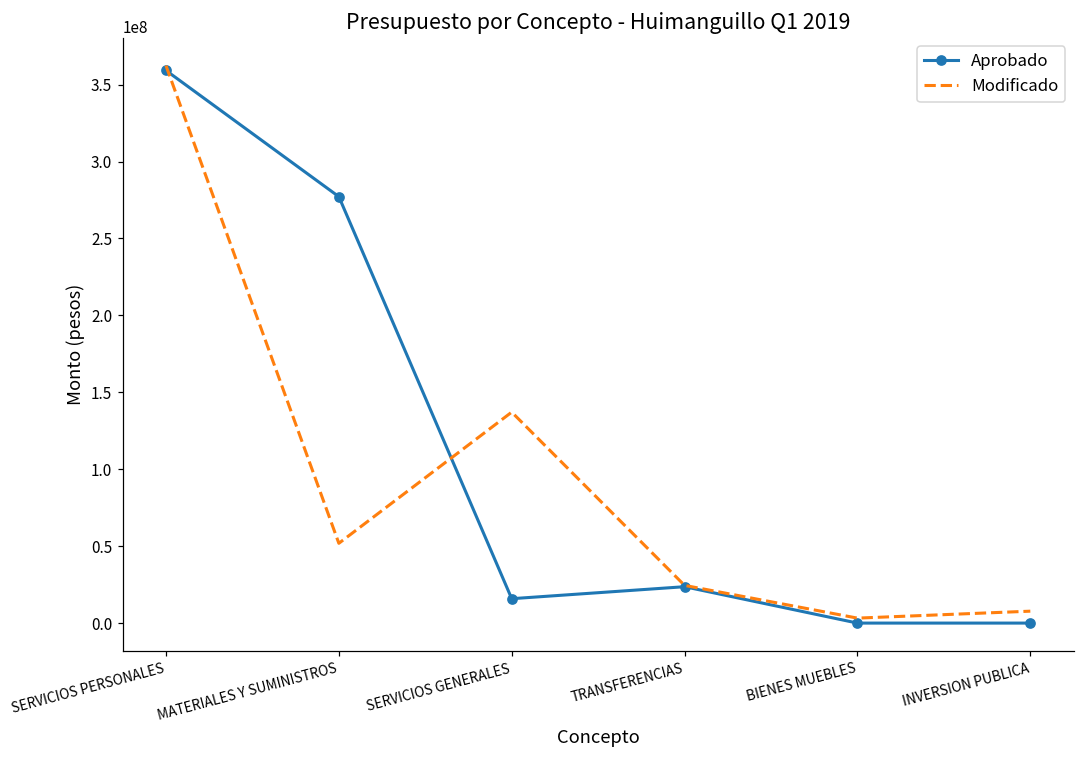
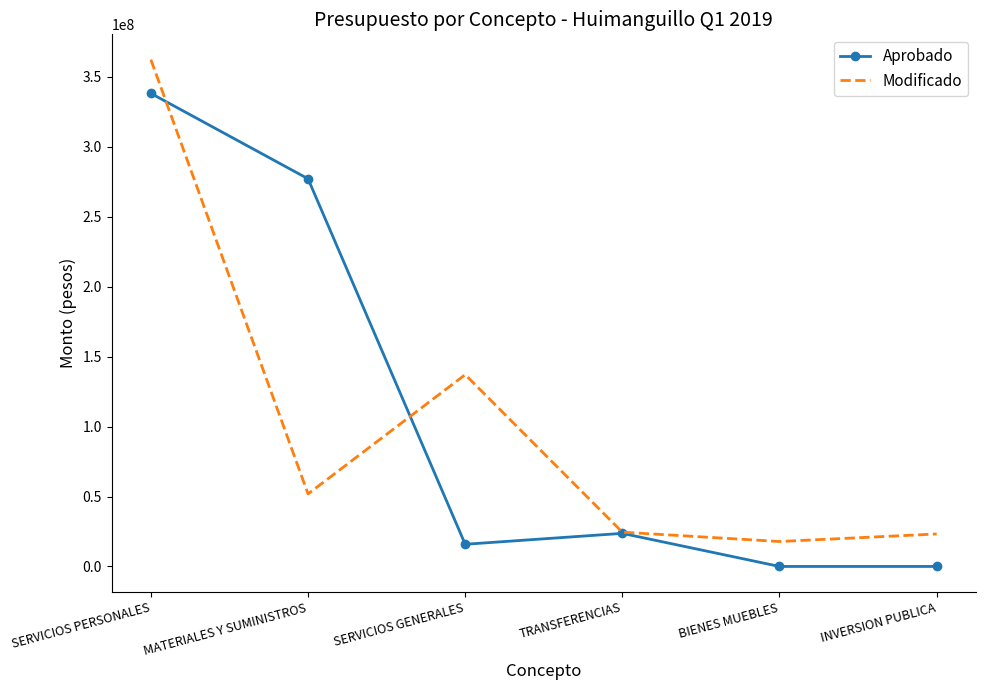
  {
    "Aprobado": {
-     "SERVICIOS PERSONALES": 359000000,
+     "SERVICIOS PERSONALES": 338000000,
      "MATERIALES Y SUMINISTROS": 277000000,
      "SERVICIOS GENERALES": 16000000,
      "BIENES MUEBLES": 0,
      "INVERSION PUBLICA": 0
    },
    "Modificado": {
      "SERVICIOS PERSONALES": 362000000,
      "MATERIALES Y SUMINISTROS": 52000000,
      "SERVICIOS GENERALES": 137000000,
-     "BIENES MUEBLES": 3000000,
-     "INVERSION PUBLICA": 8000000
+     "BIENES MUEBLES": 18000000,
+     "INVERSION PUBLICA": 23000000
    }
  }
